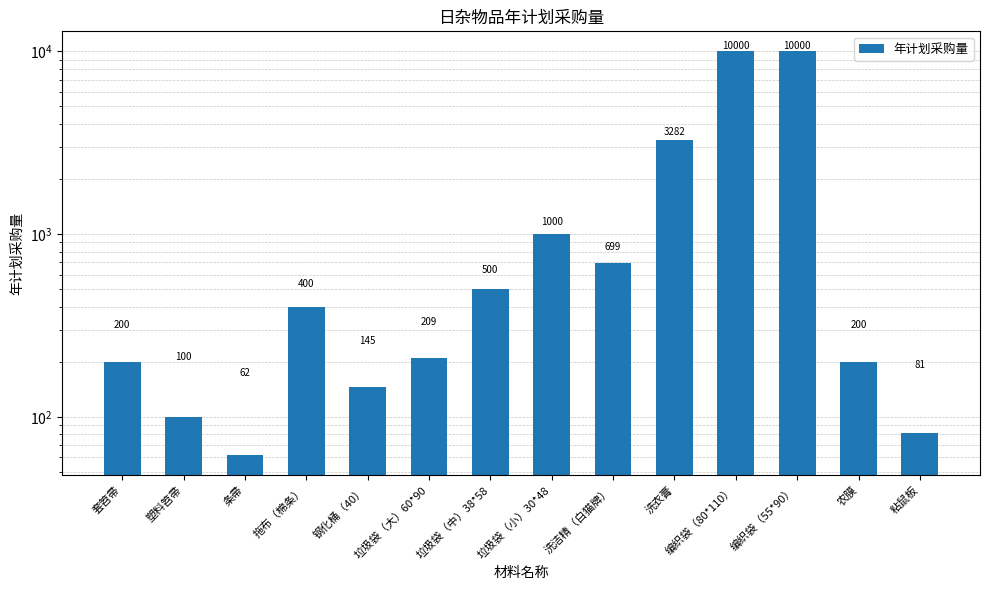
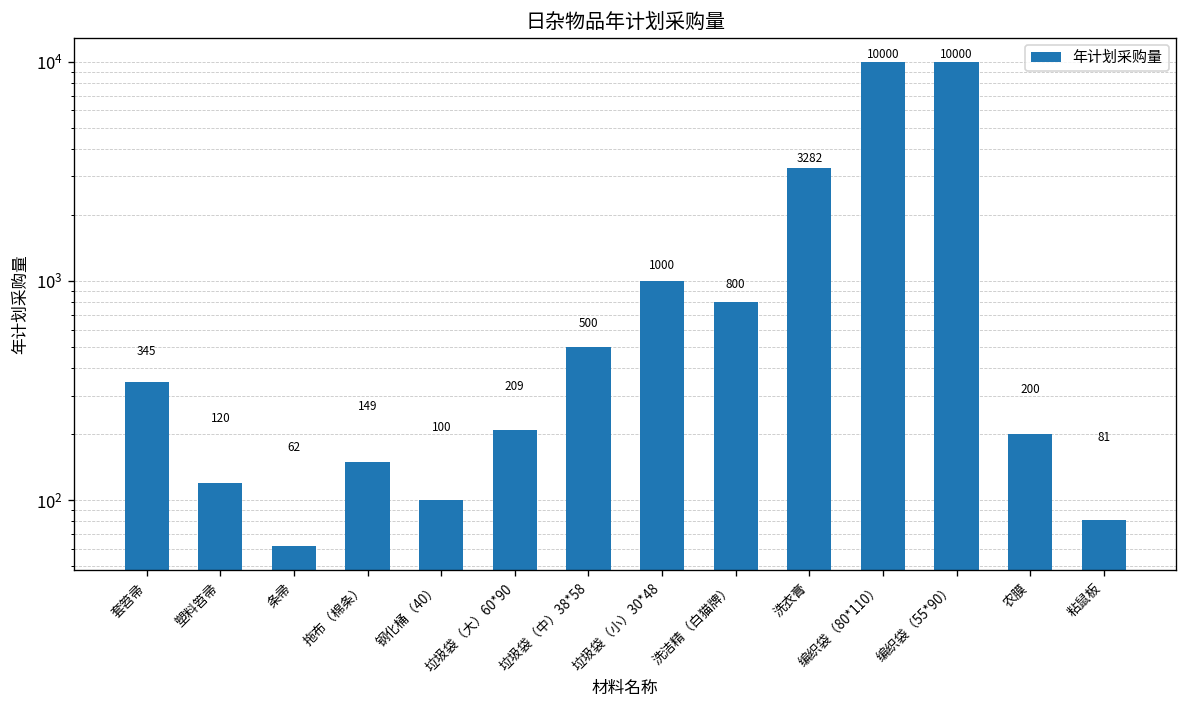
  {
-   "套笤帚": 200,
-   "塑料笤帚": 100,
-   "拖布（棉条）": 400,
-   "钢化桶（40）": 145,
+   "套笤帚": 345,
+   "塑料笤帚": 120,
+   "拖布（棉条）": 149,
+   "钢化桶（40）": 100,
    "垃圾袋（中）38*58": 500,
    "垃圾袋（小）30*48": 1000,
-   "洗洁精（白猫牌）": 699,
+   "洗洁精（白猫牌）": 800,
    "洗衣膏": 3282,
    "编织袋（80*110）": 10000,
    "编织袋（55*90）": 10000
  }
